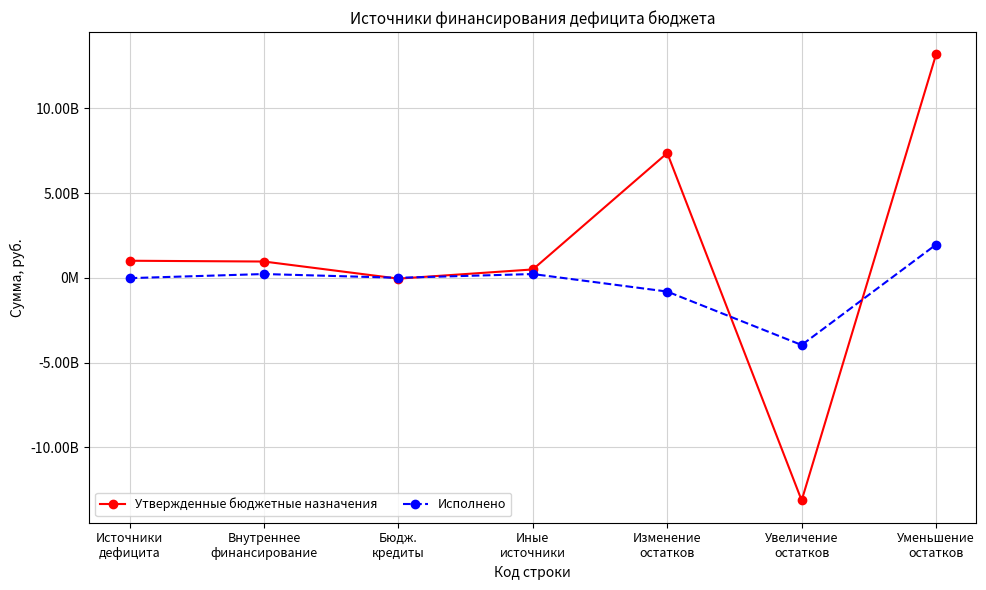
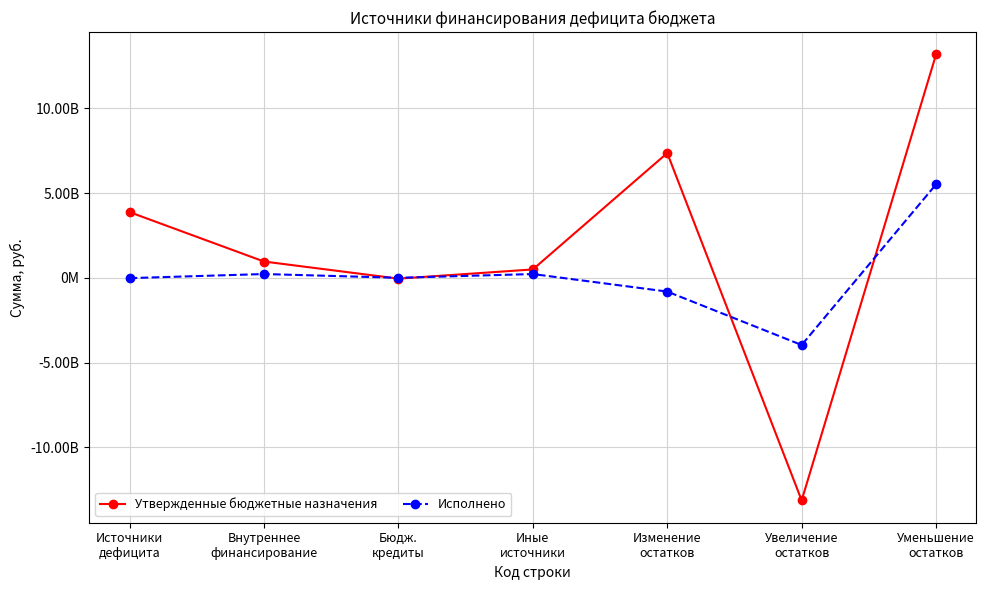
  {
    "Утвержденные бюджетные назначения": {
-     "Источники дефицита": 1000000000,
+     "Источники дефицита": 3900000000,
      "Внутреннее финансирование": 1000000000,
      "Иные источники": 500000000,
      "Изменение остатков": 7400000000,
      "Увеличение остатков": -13100000000,
      "Уменьшение остатков": 13200000000
    },
    "Исполнено": {
      "Источники дефицита": 0,
      "Внутреннее финансирование": 200000000,
      "Иные источники": 200000000,
      "Изменение остатков": -800000000,
      "Увеличение остатков": -4000000000,
-     "Уменьшение остатков": 2000000000
+     "Уменьшение остатков": 5500000000
    }
  }
